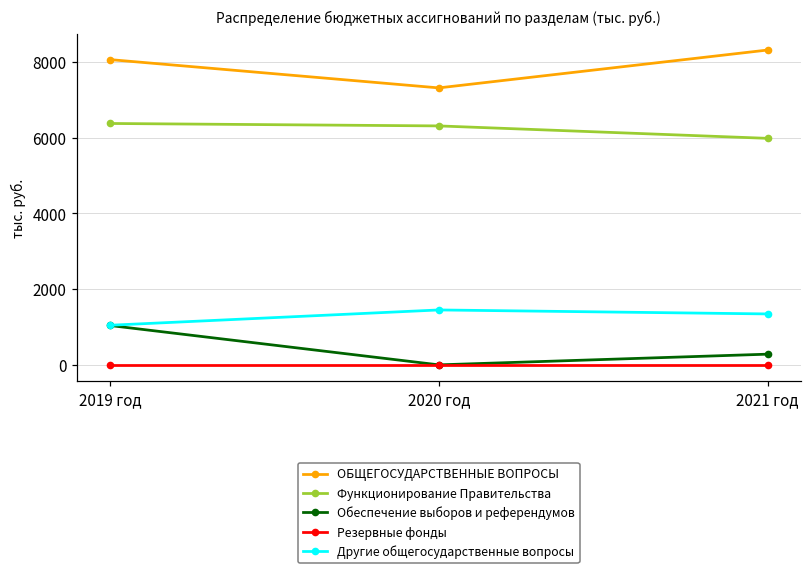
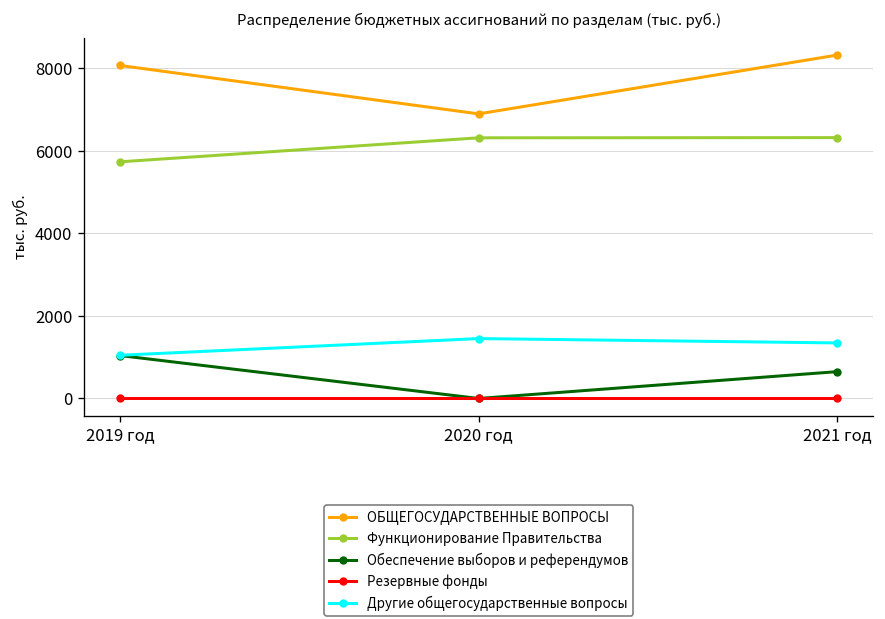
  {
    "ОБЩЕГОСУДАРСТВЕННЫЕ ВОПРОСЫ": {
      "2019 год": 8100,
-     "2020 год": 7300,
+     "2020 год": 6900,
      "2021 год": 8300
    },
    "Функционирование Правительства": {
-     "2019 год": 6400,
+     "2019 год": 5700,
      "2020 год": 6300,
-     "2021 год": 6000
+     "2021 год": 6300
    },
    "Обеспечение выборов и референдумов": {
-     "2021 год": 300
+     "2021 год": 700
    },
    "Резервные фонды": {
      "2019 год": 0,
      "2021 год": 0
    },
    "Другие общегосударственные вопросы": {
      "2020 год": 1500,
      "2021 год": 1300
    }
  }
